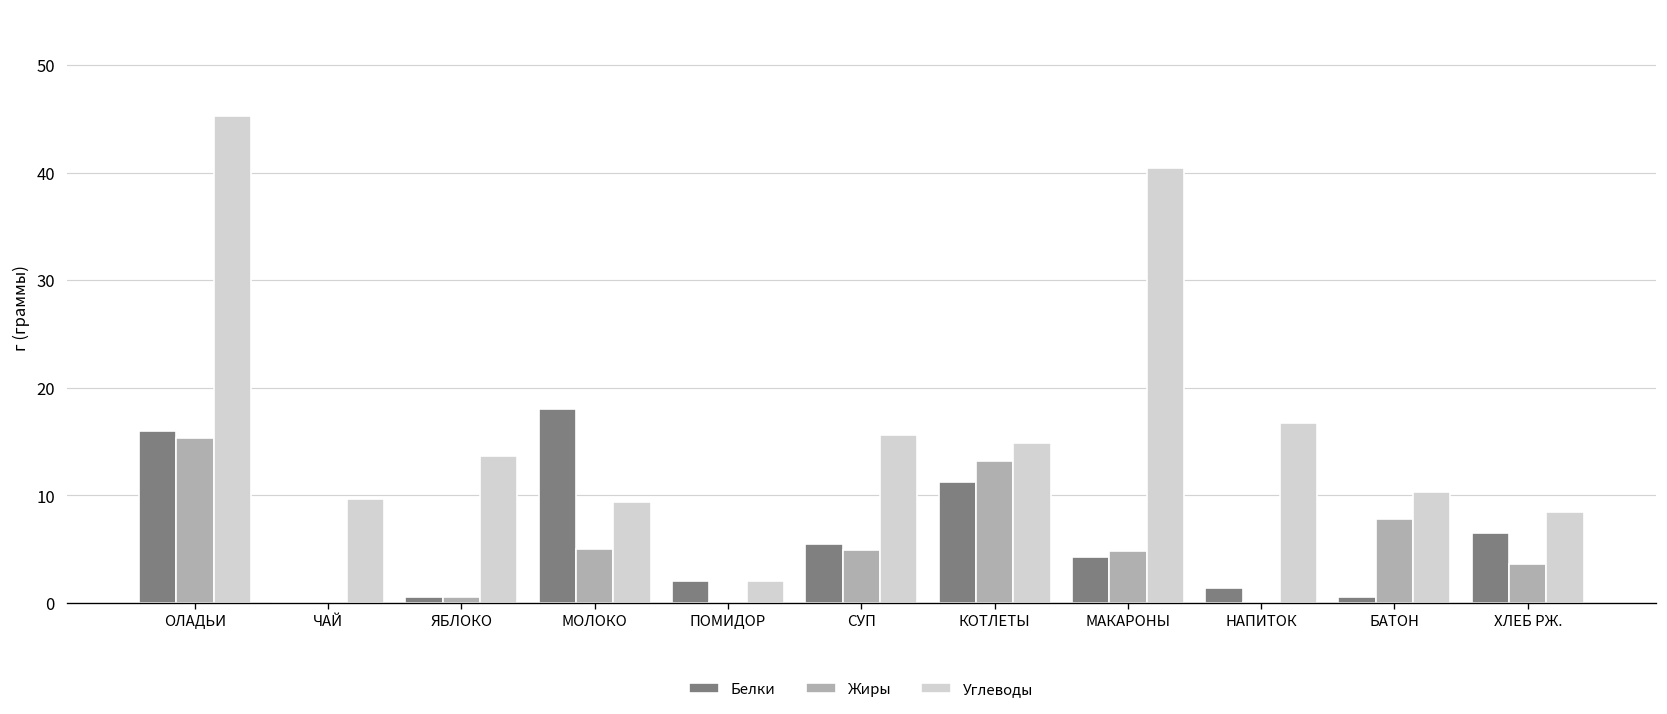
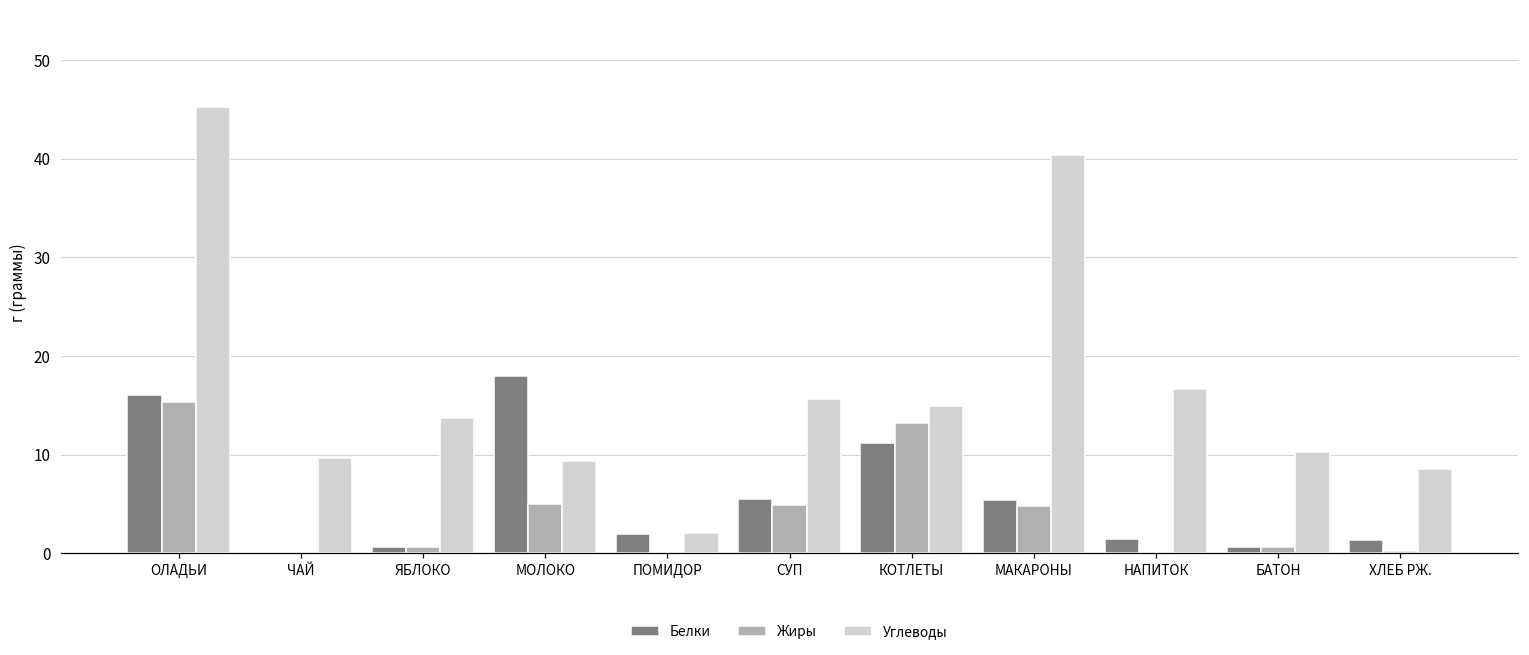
  {
    "Белки": {
      "ОЛАДЬИ": 16,
      "ЧАЙ": 0,
      "ЯБЛОКО": 1,
      "МОЛОКО": 18,
      "ПОМИДОР": 2,
      "СУП": 6,
      "КОТЛЕТЫ": 11,
-     "МАКАРОНЫ": 4,
+     "МАКАРОНЫ": 5,
      "НАПИТОК": 1,
      "БАТОН": 1,
-     "ХЛЕБ РЖ.": 7
+     "ХЛЕБ РЖ.": 1
    },
    "Жиры": {
      "ОЛАДЬИ": 15,
      "ЧАЙ": 0,
      "ЯБЛОКО": 1,
      "МОЛОКО": 5,
      "СУП": 5,
      "КОТЛЕТЫ": 13,
      "МАКАРОНЫ": 5,
-     "БАТОН": 8,
-     "ХЛЕБ РЖ.": 4
+     "БАТОН": 1,
+     "ХЛЕБ РЖ.": 0
    },
    "Углеводы": {
      "ОЛАДЬИ": 45,
      "ЧАЙ": 10,
      "ЯБЛОКО": 14,
      "МОЛОКО": 9,
      "ПОМИДОР": 2,
      "СУП": 16,
      "КОТЛЕТЫ": 15,
      "МАКАРОНЫ": 40,
      "НАПИТОК": 17,
      "БАТОН": 10,
      "ХЛЕБ РЖ.": 9
    }
  }
